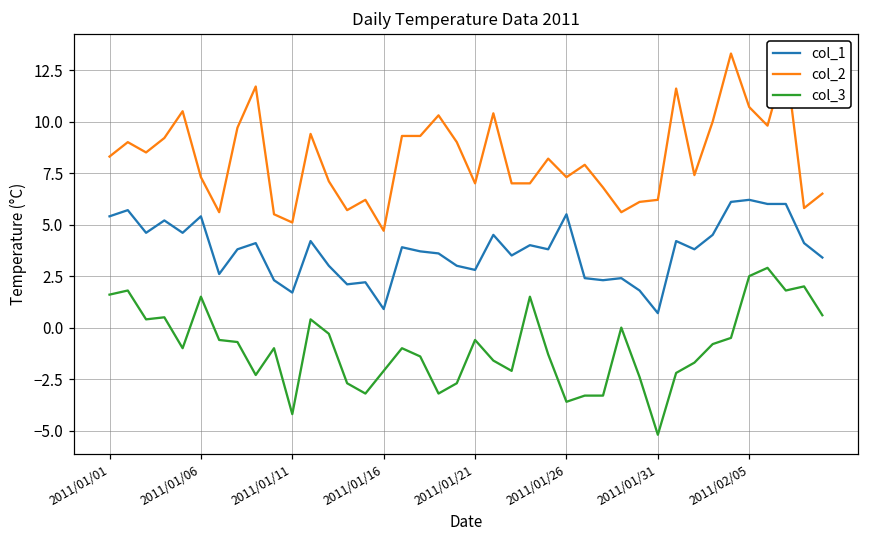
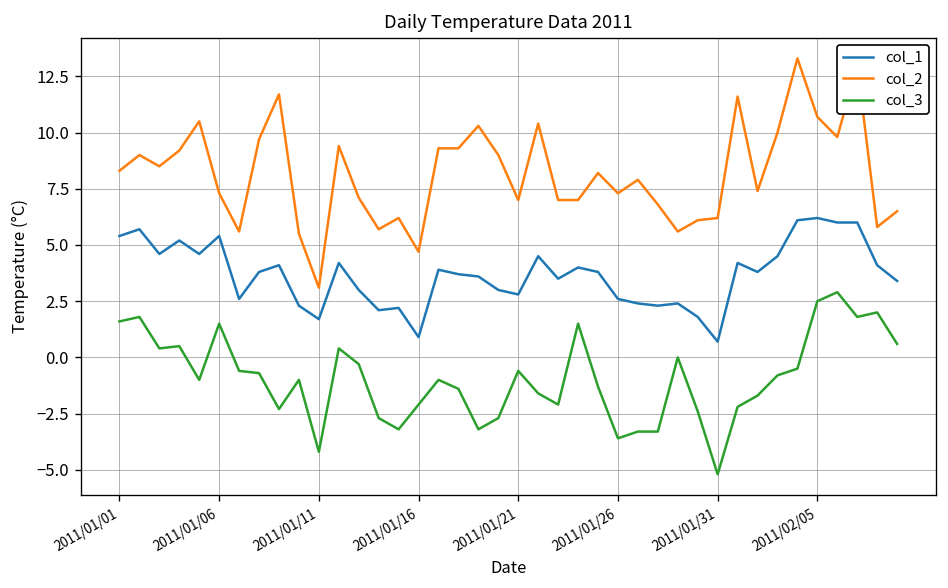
  {
    "col_1": {
      "2011/01/01": 5.4,
      "2011/01/06": 5.4,
      "2011/01/11": 1.7,
      "2011/01/16": 0.9,
      "2011/01/21": 2.8,
-     "2011/01/26": 5.5,
+     "2011/01/26": 2.6,
      "2011/01/31": 0.7,
      "2011/02/05": 6.2
    },
    "col_2": {
      "2011/01/01": 8.3,
      "2011/01/06": 7.3,
-     "2011/01/11": 5.1,
+     "2011/01/11": 3.1,
      "2011/01/16": 4.7,
      "2011/01/21": 7.0,
      "2011/01/26": 7.3,
      "2011/01/31": 6.2,
      "2011/02/05": 10.7
    },
    "col_3": {
      "2011/01/01": 1.6,
      "2011/01/06": 1.5,
      "2011/01/11": -4.2,
      "2011/01/16": -2.1,
      "2011/01/21": -0.6,
      "2011/01/26": -3.6,
      "2011/01/31": -5.2,
      "2011/02/05": 2.5
    }
  }
